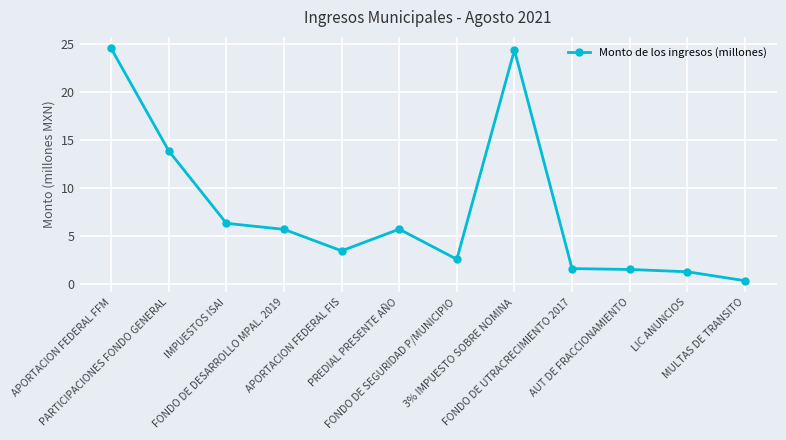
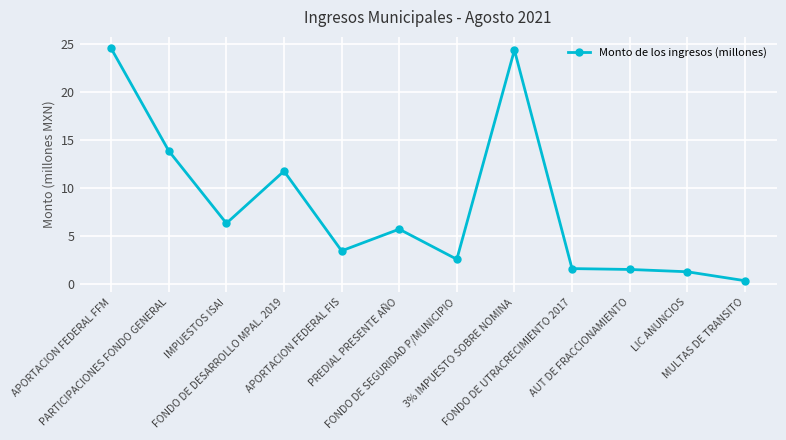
  {
    "APORTACION FEDERAL FFM": 25,
    "PARTICIPACIONES FONDO GENERAL": 14,
    "IMPUESTOS ISAI": 6,
-   "FONDO DE DESARROLLO MPAL. 2019": 6,
+   "FONDO DE DESARROLLO MPAL. 2019": 12,
    "APORTACION FEDERAL FIS": 3,
    "PREDIAL PRESENTE AÑO": 6,
    "FONDO DE SEGURIDAD P/MUNICIPIO": 3,
    "3% IMPUESTO SOBRE NOMINA": 24,
    "FONDO DE UTRACRECIMIENTO 2017": 2,
    "AUT DE FRACCIONAMIENTO": 2,
    "LIC ANUNCIOS": 1,
    "MULTAS DE TRANSITO": 0
  }
